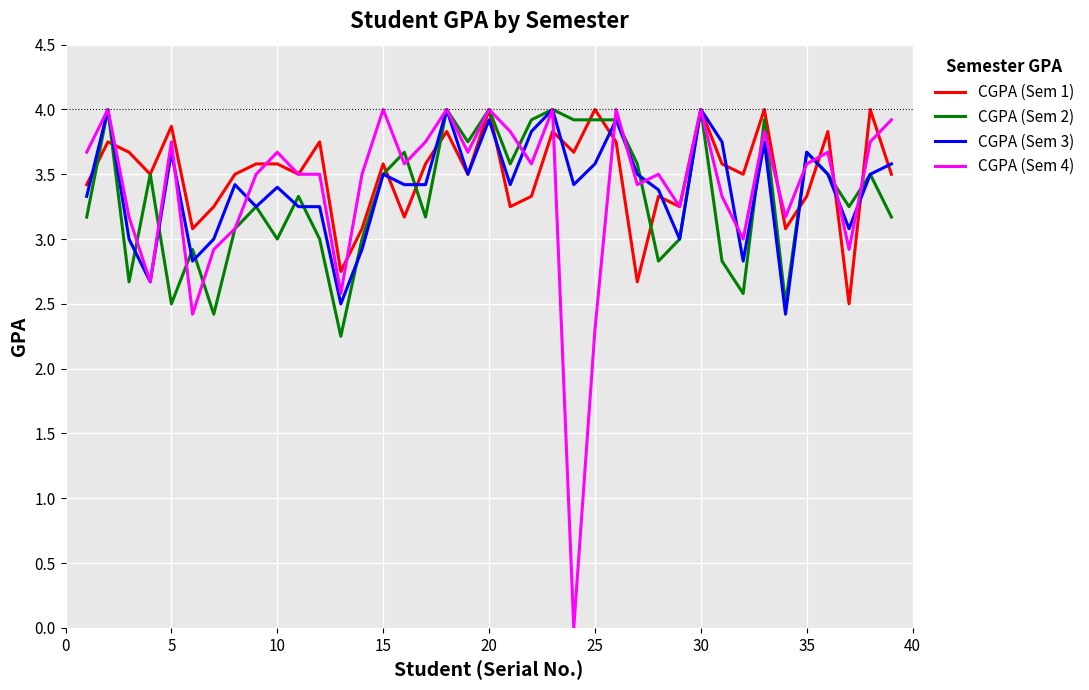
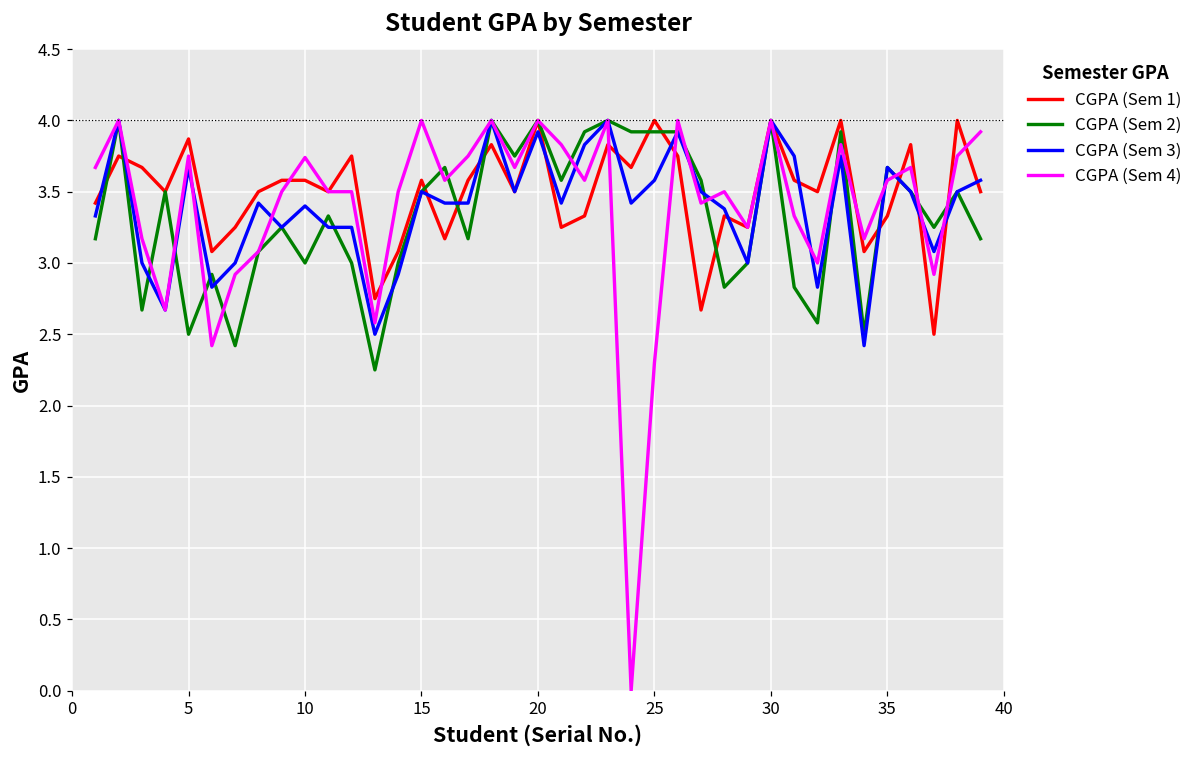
  {
    "CGPA (Sem 1)": {
      "5": 3.87,
      "10": 3.58,
      "15": 3.58,
      "25": 4.00,
      "35": 3.33
    },
    "CGPA (Sem 2)": {
      "5": 2.50,
      "10": 3.00,
      "25": 3.92
    },
    "CGPA (Sem 3)": {
      "5": 3.67,
      "10": 3.40,
      "20": 3.92,
      "25": 3.58
    },
    "CGPA (Sem 4)": {
      "5": 3.75,
-     "10": 3.67,
+     "10": 3.74,
      "15": 4.00,
      "25": 2.30,
      "35": 3.58
    }
  }
